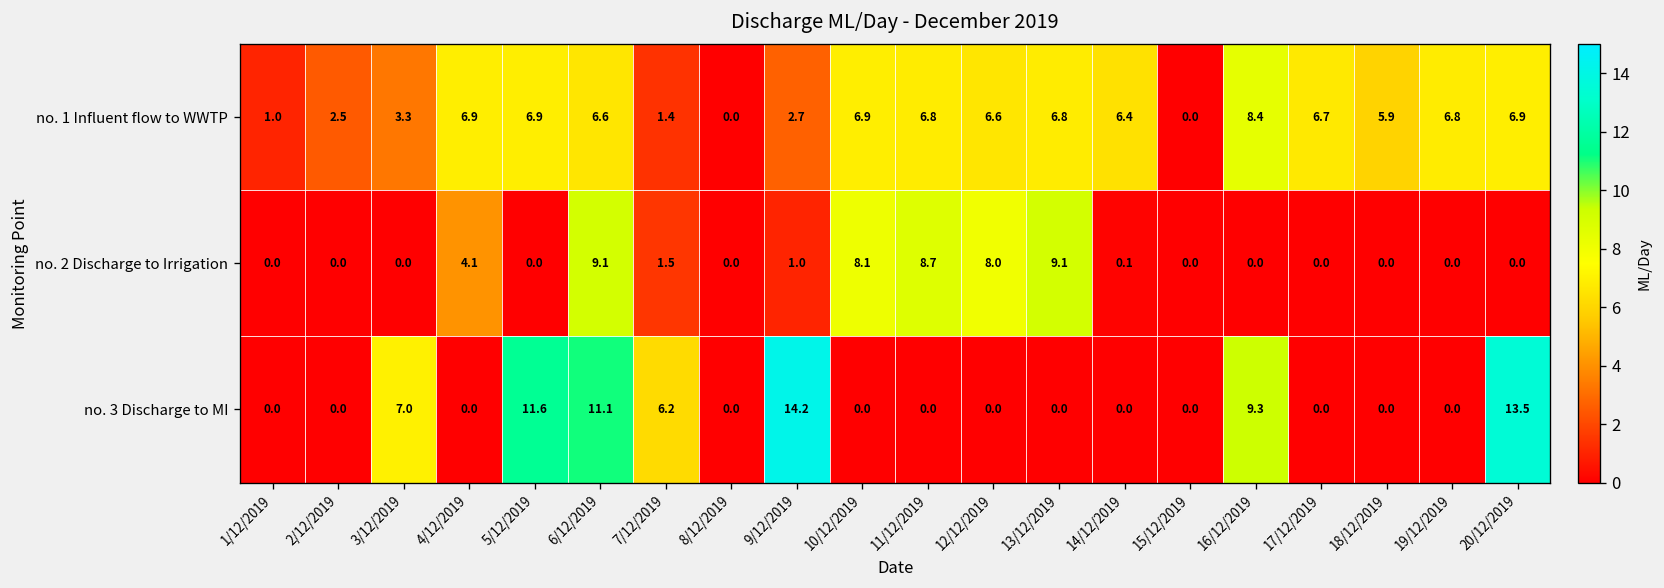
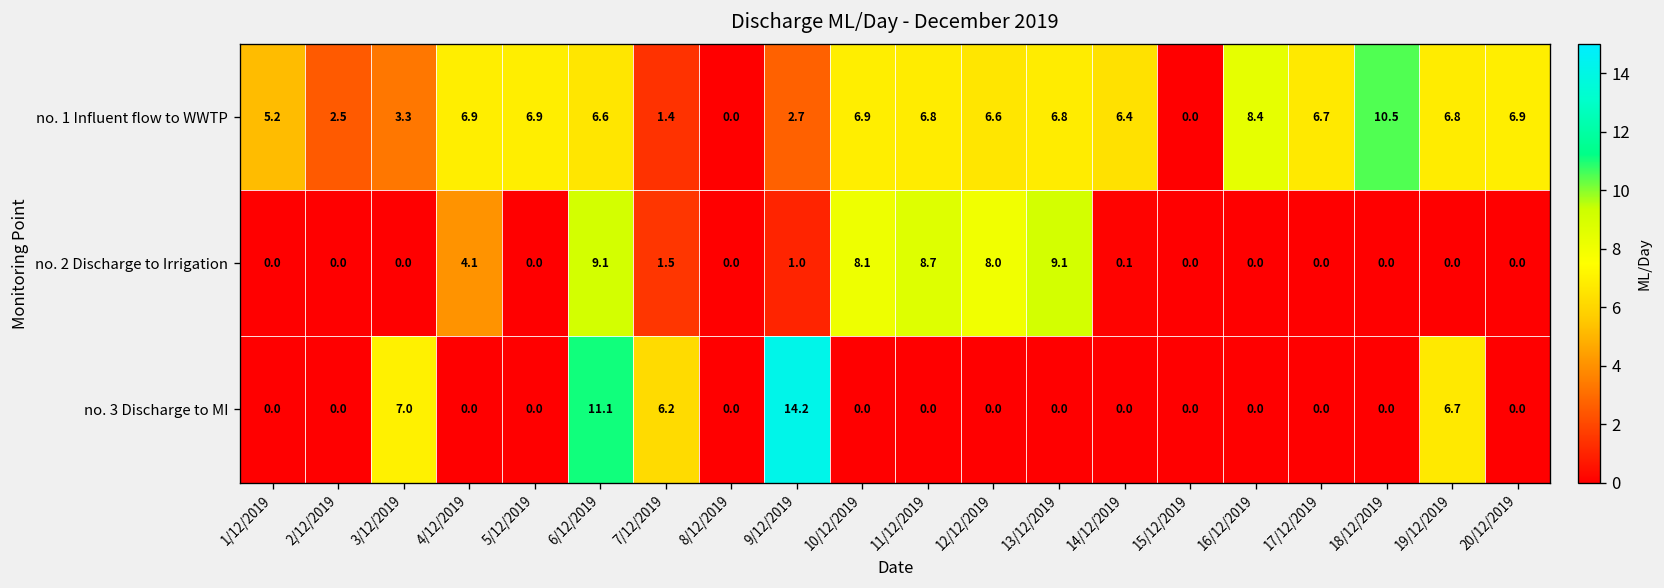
  {
    "no. 1 Influent flow to WWTP": {
-     "1/12/2019": 1.0,
+     "1/12/2019": 5.2,
      "2/12/2019": 2.5,
      "3/12/2019": 3.3,
      "4/12/2019": 6.9,
      "5/12/2019": 6.9,
      "6/12/2019": 6.6,
      "7/12/2019": 1.4,
      "8/12/2019": 0.0,
      "9/12/2019": 2.7,
      "10/12/2019": 6.9,
      "11/12/2019": 6.8,
      "12/12/2019": 6.6,
      "13/12/2019": 6.8,
      "14/12/2019": 6.4,
      "15/12/2019": 0.0,
      "16/12/2019": 8.4,
      "17/12/2019": 6.7,
-     "18/12/2019": 5.9,
+     "18/12/2019": 10.5,
      "19/12/2019": 6.8,
      "20/12/2019": 6.9
    },
    "no. 2 Discharge to Irrigation": {
      "1/12/2019": 0.0,
      "2/12/2019": 0.0,
      "3/12/2019": 0.0,
      "4/12/2019": 4.1,
      "5/12/2019": 0.0,
      "6/12/2019": 9.1,
      "7/12/2019": 1.5,
      "8/12/2019": 0.0,
      "9/12/2019": 1.0,
      "10/12/2019": 8.1,
      "11/12/2019": 8.7,
      "12/12/2019": 8.0,
      "13/12/2019": 9.1,
      "14/12/2019": 0.1,
      "15/12/2019": 0.0,
      "16/12/2019": 0.0,
      "17/12/2019": 0.0,
      "18/12/2019": 0.0,
      "19/12/2019": 0.0,
      "20/12/2019": 0.0
    },
    "no. 3 Discharge to MI": {
      "1/12/2019": 0.0,
      "2/12/2019": 0.0,
      "3/12/2019": 7.0,
      "4/12/2019": 0.0,
-     "5/12/2019": 11.6,
+     "5/12/2019": 0.0,
      "6/12/2019": 11.1,
      "7/12/2019": 6.2,
      "8/12/2019": 0.0,
      "9/12/2019": 14.2,
      "10/12/2019": 0.0,
      "11/12/2019": 0.0,
      "12/12/2019": 0.0,
      "13/12/2019": 0.0,
      "14/12/2019": 0.0,
      "15/12/2019": 0.0,
-     "16/12/2019": 9.3,
+     "16/12/2019": 0.0,
      "17/12/2019": 0.0,
      "18/12/2019": 0.0,
-     "19/12/2019": 0.0,
-     "20/12/2019": 13.5
+     "19/12/2019": 6.7,
+     "20/12/2019": 0.0
    }
  }
